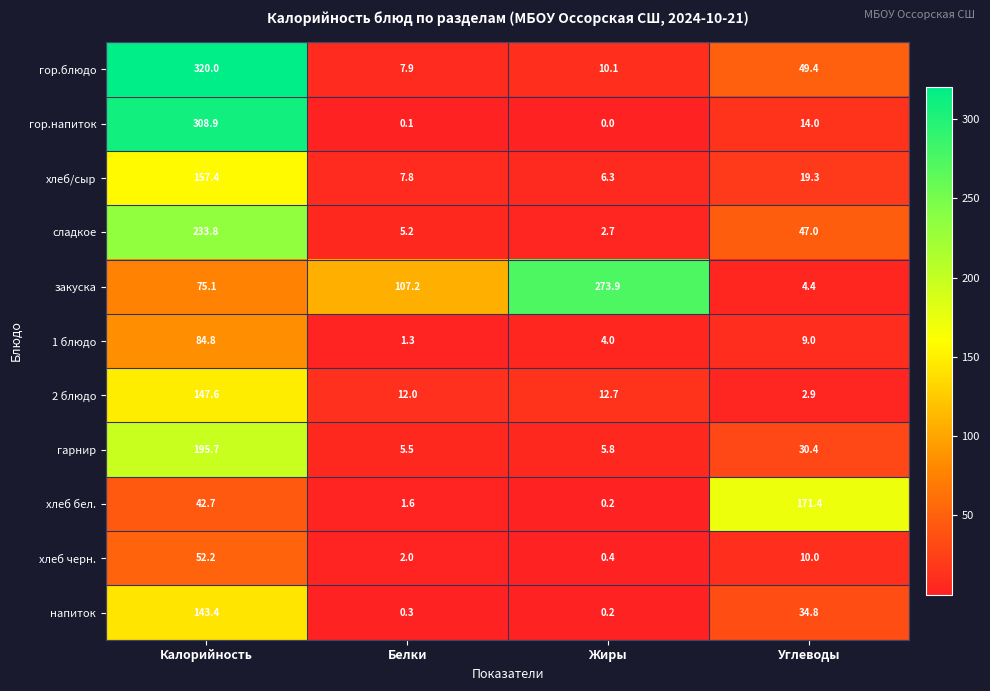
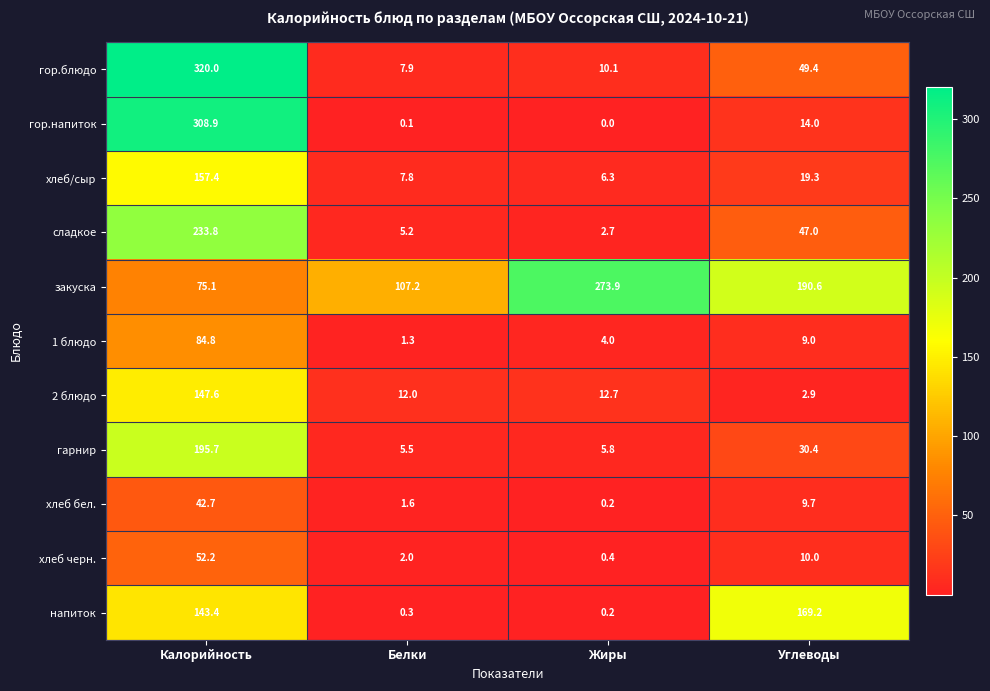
  {
    "гор.блюдо": {
      "Калорийность": 320.0,
      "Белки": 7.9,
      "Жиры": 10.1,
      "Углеводы": 49.4
    },
    "гор.напиток": {
      "Калорийность": 308.9,
      "Белки": 0.1,
      "Жиры": 0.0,
      "Углеводы": 14.0
    },
    "хлеб/сыр": {
      "Калорийность": 157.4,
      "Белки": 7.8,
      "Жиры": 6.3,
      "Углеводы": 19.3
    },
    "сладкое": {
      "Калорийность": 233.8,
      "Белки": 5.2,
      "Жиры": 2.7,
      "Углеводы": 47.0
    },
    "закуска": {
      "Калорийность": 75.1,
      "Белки": 107.2,
      "Жиры": 273.9,
-     "Углеводы": 4.4
+     "Углеводы": 190.6
    },
    "1 блюдо": {
      "Калорийность": 84.8,
      "Белки": 1.3,
      "Жиры": 4.0,
      "Углеводы": 9.0
    },
    "2 блюдо": {
      "Калорийность": 147.6,
      "Белки": 12.0,
      "Жиры": 12.7,
      "Углеводы": 2.9
    },
    "гарнир": {
      "Калорийность": 195.7,
      "Белки": 5.5,
      "Жиры": 5.8,
      "Углеводы": 30.4
    },
    "хлеб бел.": {
      "Калорийность": 42.7,
      "Белки": 1.6,
      "Жиры": 0.2,
-     "Углеводы": 171.4
+     "Углеводы": 9.7
    },
    "хлеб черн.": {
      "Калорийность": 52.2,
      "Белки": 2.0,
      "Жиры": 0.4,
      "Углеводы": 10.0
    },
    "напиток": {
      "Калорийность": 143.4,
      "Белки": 0.3,
      "Жиры": 0.2,
-     "Углеводы": 34.8
+     "Углеводы": 169.2
    }
  }
